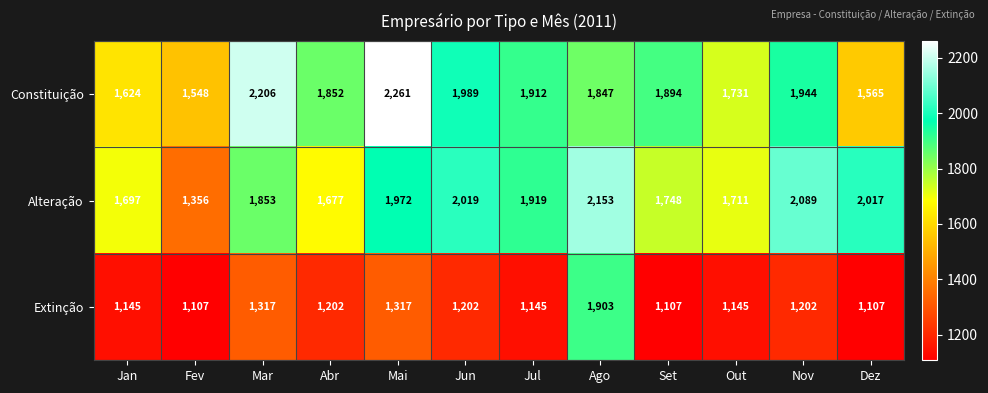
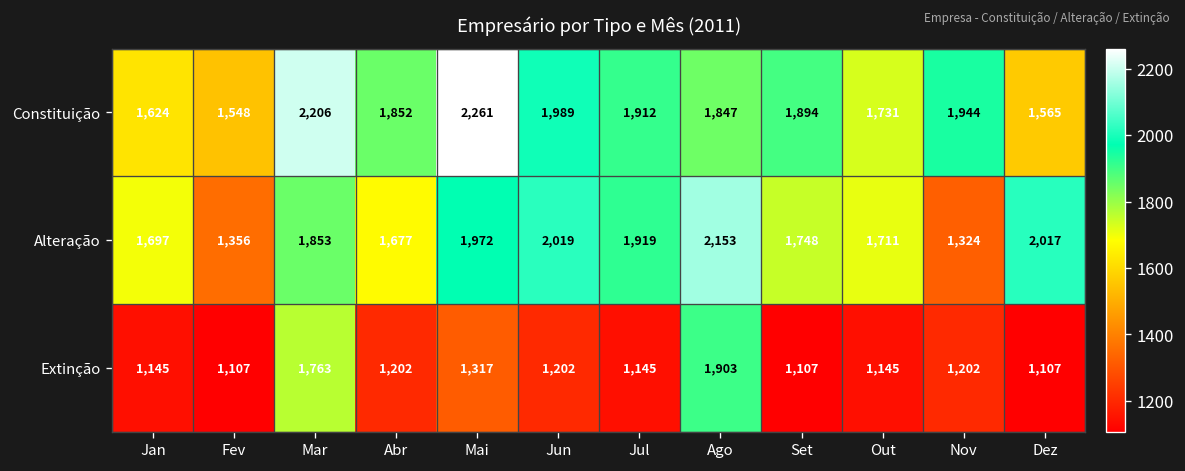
  {
    "Constituição": {
      "Jan": "1,624",
      "Fev": "1,548",
      "Mar": "2,206",
      "Abr": "1,852",
      "Mai": "2,261",
      "Jun": "1,989",
      "Jul": "1,912",
      "Ago": "1,847",
      "Set": "1,894",
      "Out": "1,731",
      "Nov": "1,944",
      "Dez": "1,565"
    },
    "Alteração": {
      "Jan": "1,697",
      "Fev": "1,356",
      "Mar": "1,853",
      "Abr": "1,677",
      "Mai": "1,972",
      "Jun": "2,019",
      "Jul": "1,919",
      "Ago": "2,153",
      "Set": "1,748",
      "Out": "1,711",
-     "Nov": "2,089",
+     "Nov": "1,324",
      "Dez": "2,017"
    },
    "Extinção": {
      "Jan": "1,145",
      "Fev": "1,107",
-     "Mar": "1,317",
+     "Mar": "1,763",
      "Abr": "1,202",
      "Mai": "1,317",
      "Jun": "1,202",
      "Jul": "1,145",
      "Ago": "1,903",
      "Set": "1,107",
      "Out": "1,145",
      "Nov": "1,202",
      "Dez": "1,107"
    }
  }
